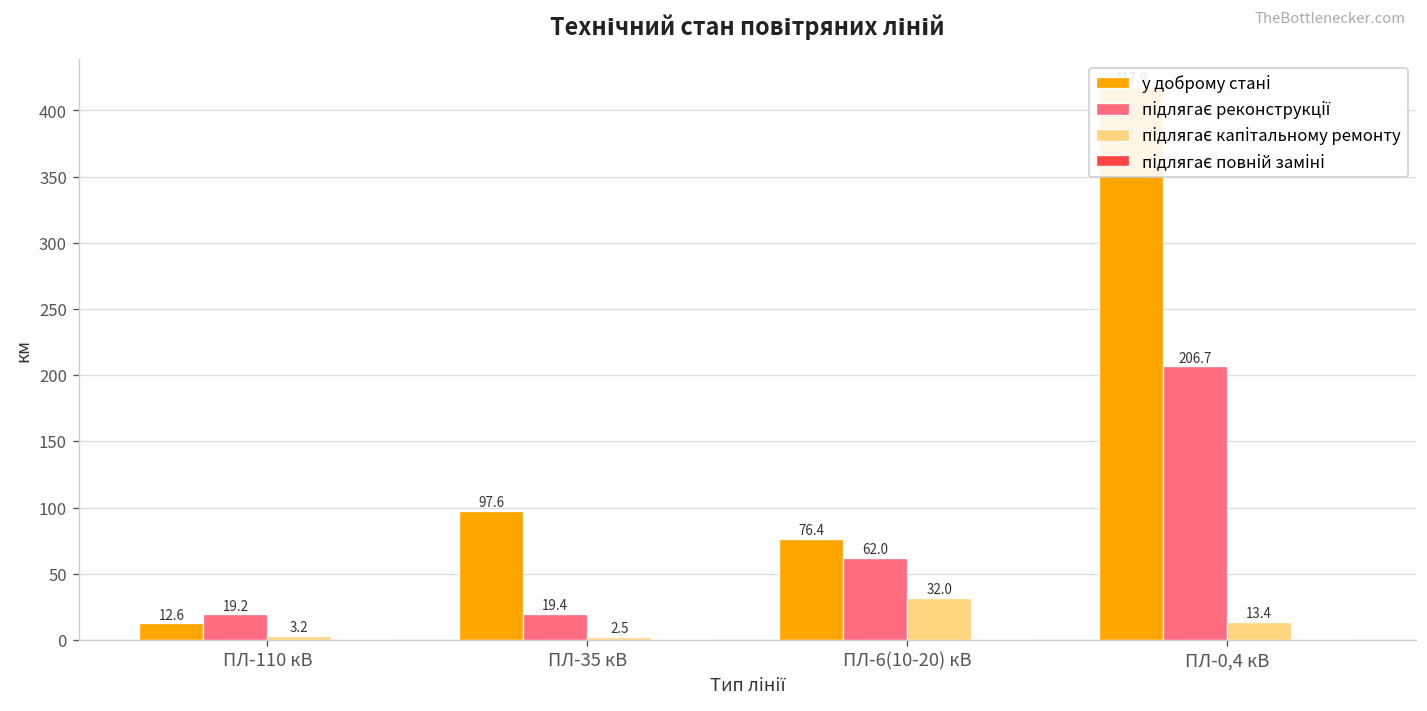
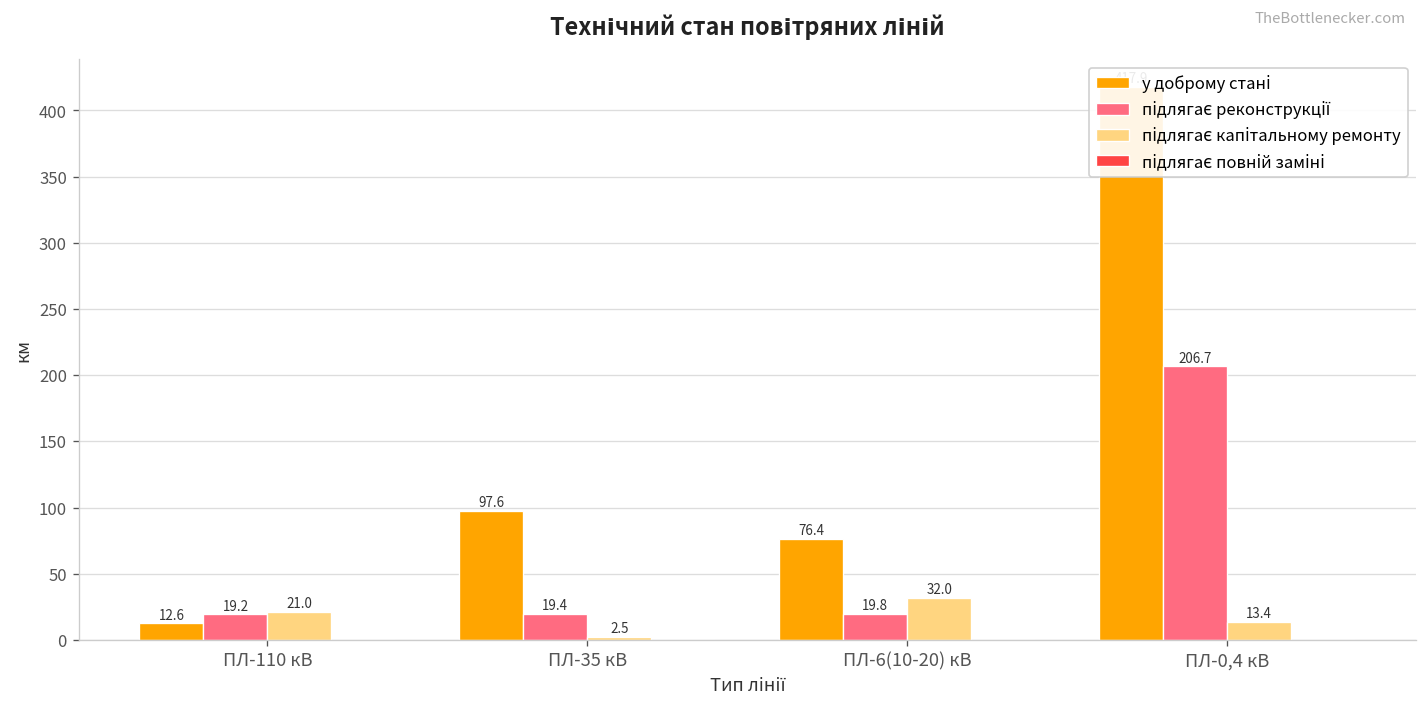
  {
    "у доброму стані": {
      "ПЛ-110 кВ": 12.6,
      "ПЛ-35 кВ": 97.6,
      "ПЛ-6(10-20) кВ": 76.4
    },
    "підлягає реконструкції": {
      "ПЛ-110 кВ": 19.2,
      "ПЛ-35 кВ": 19.4,
-     "ПЛ-6(10-20) кВ": 62.0,
+     "ПЛ-6(10-20) кВ": 19.8,
      "ПЛ-0,4 кВ": 206.7
    },
    "підлягає капітальному ремонту": {
-     "ПЛ-110 кВ": 3.2,
+     "ПЛ-110 кВ": 21.0,
      "ПЛ-35 кВ": 2.5,
      "ПЛ-6(10-20) кВ": 32.0,
      "ПЛ-0,4 кВ": 13.4
    },
    "підлягає повній заміні": {
      "ПЛ-110 кВ": 0,
      "ПЛ-35 кВ": 0,
      "ПЛ-6(10-20) кВ": 0,
      "ПЛ-0,4 кВ": 0
    }
  }
